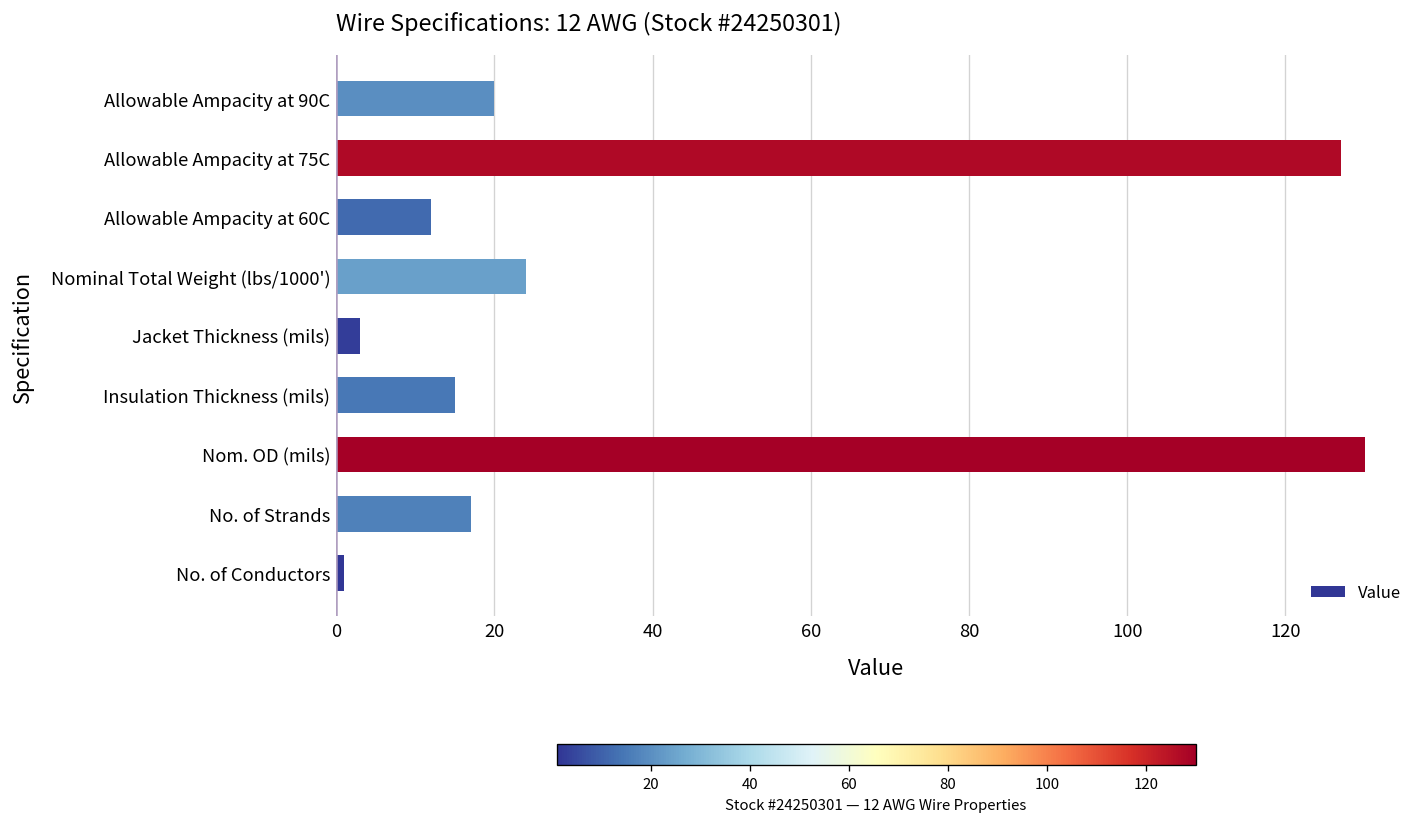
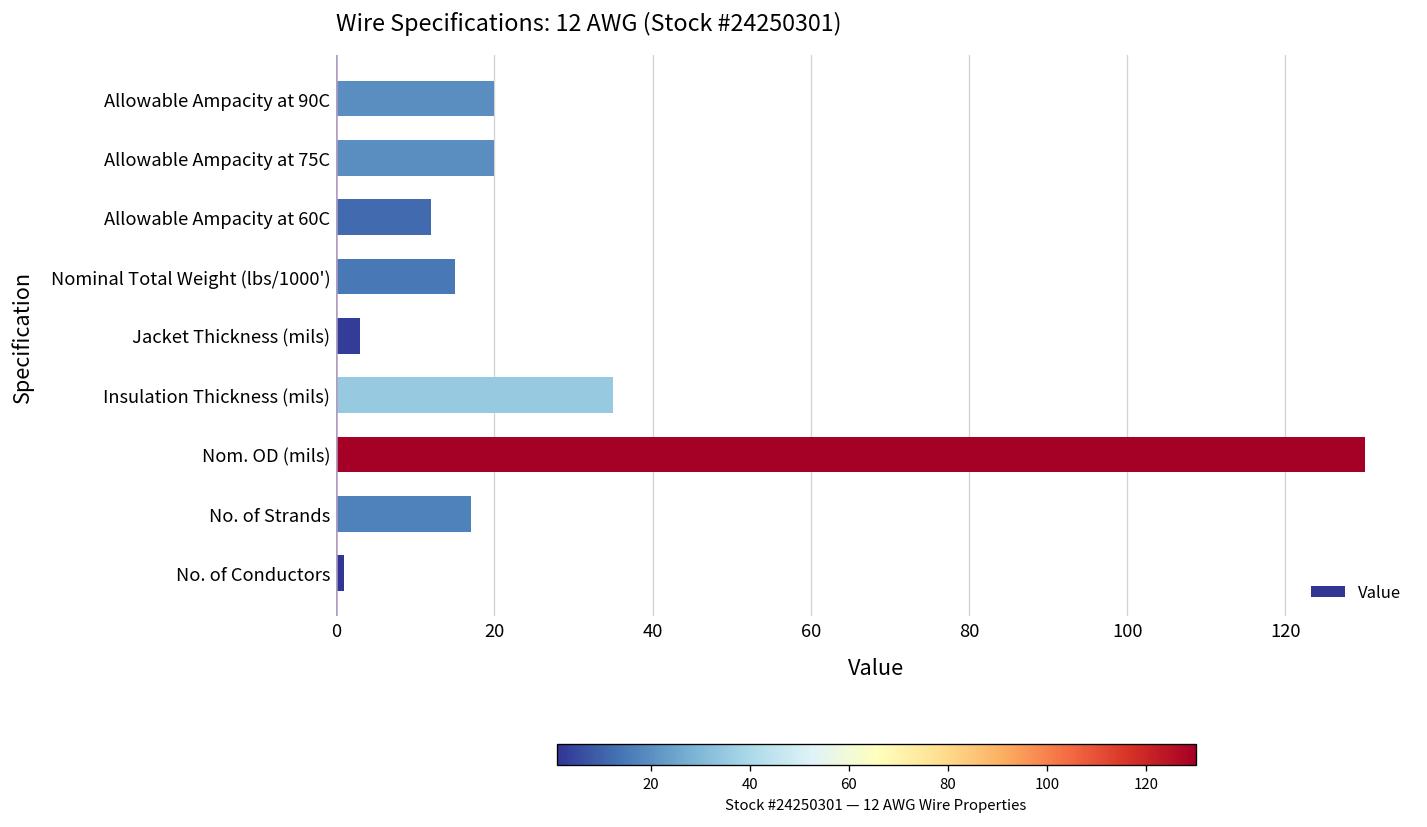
  {
    "Allowable Ampacity at 90C": 20,
-   "Allowable Ampacity at 75C": 127,
+   "Allowable Ampacity at 75C": 20,
    "Allowable Ampacity at 60C": 12,
-   "Nominal Total Weight (lbs/1000')": 24,
+   "Nominal Total Weight (lbs/1000')": 15,
    "Jacket Thickness (mils)": 3,
-   "Insulation Thickness (mils)": 15,
+   "Insulation Thickness (mils)": 35,
    "Nom. OD (mils)": 130,
    "No. of Strands": 17,
    "No. of Conductors": 1
  }
